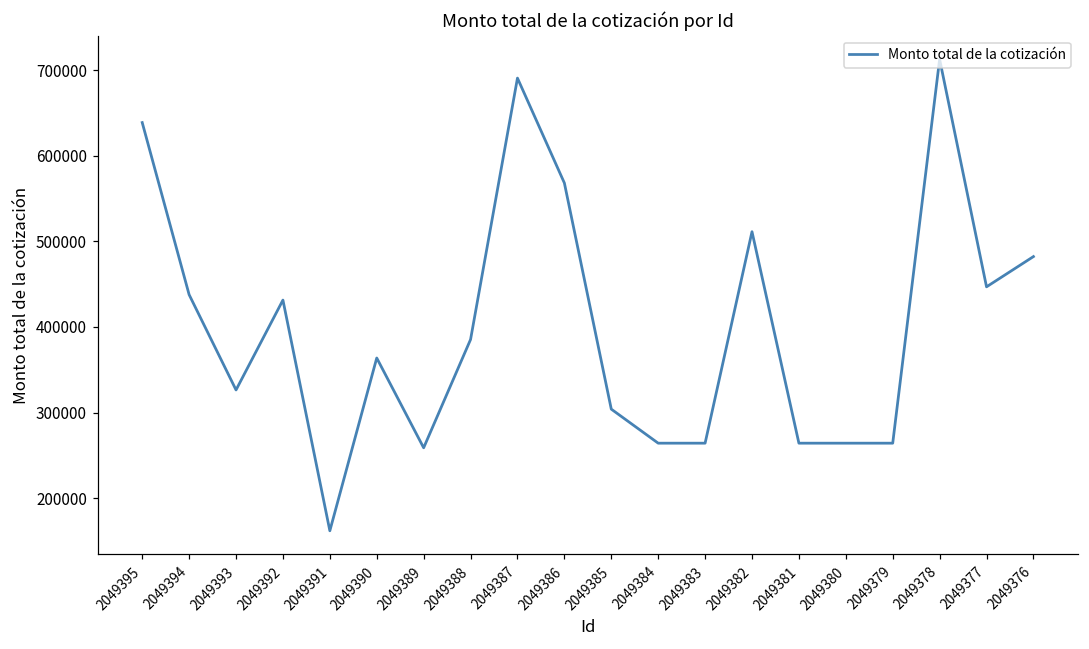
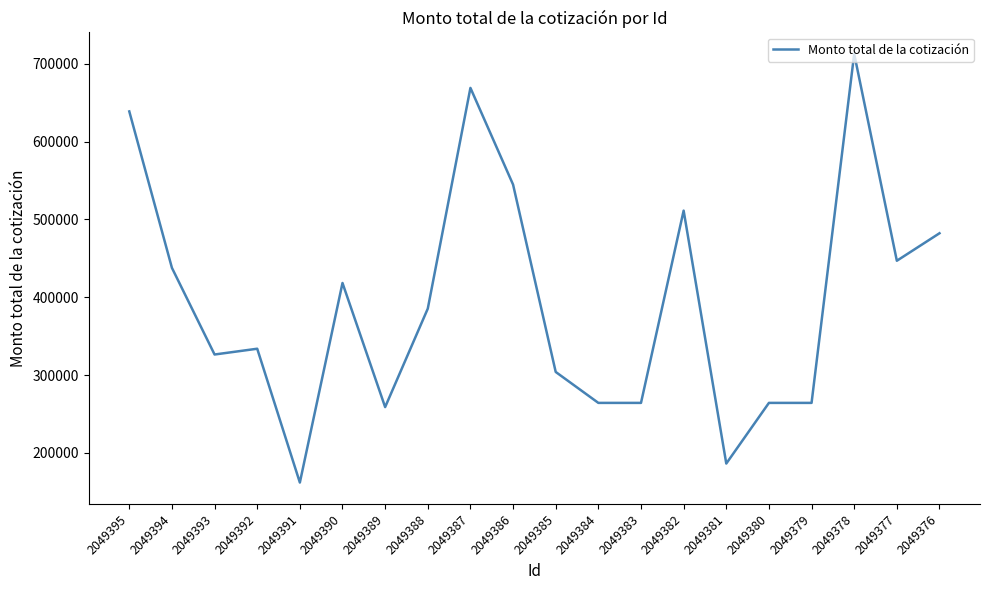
  {
    "2049395": 640000,
    "2049394": 440000,
    "2049393": 330000,
-   "2049392": 430000,
+   "2049392": 330000,
    "2049391": 160000,
-   "2049390": 360000,
+   "2049390": 420000,
    "2049389": 260000,
    "2049388": 390000,
-   "2049387": 690000,
-   "2049386": 570000,
+   "2049387": 670000,
+   "2049386": 540000,
    "2049385": 300000,
    "2049384": 260000,
    "2049383": 260000,
    "2049382": 510000,
-   "2049381": 260000,
+   "2049381": 190000,
    "2049380": 260000,
    "2049379": 260000,
    "2049377": 450000,
    "2049376": 480000
  }
